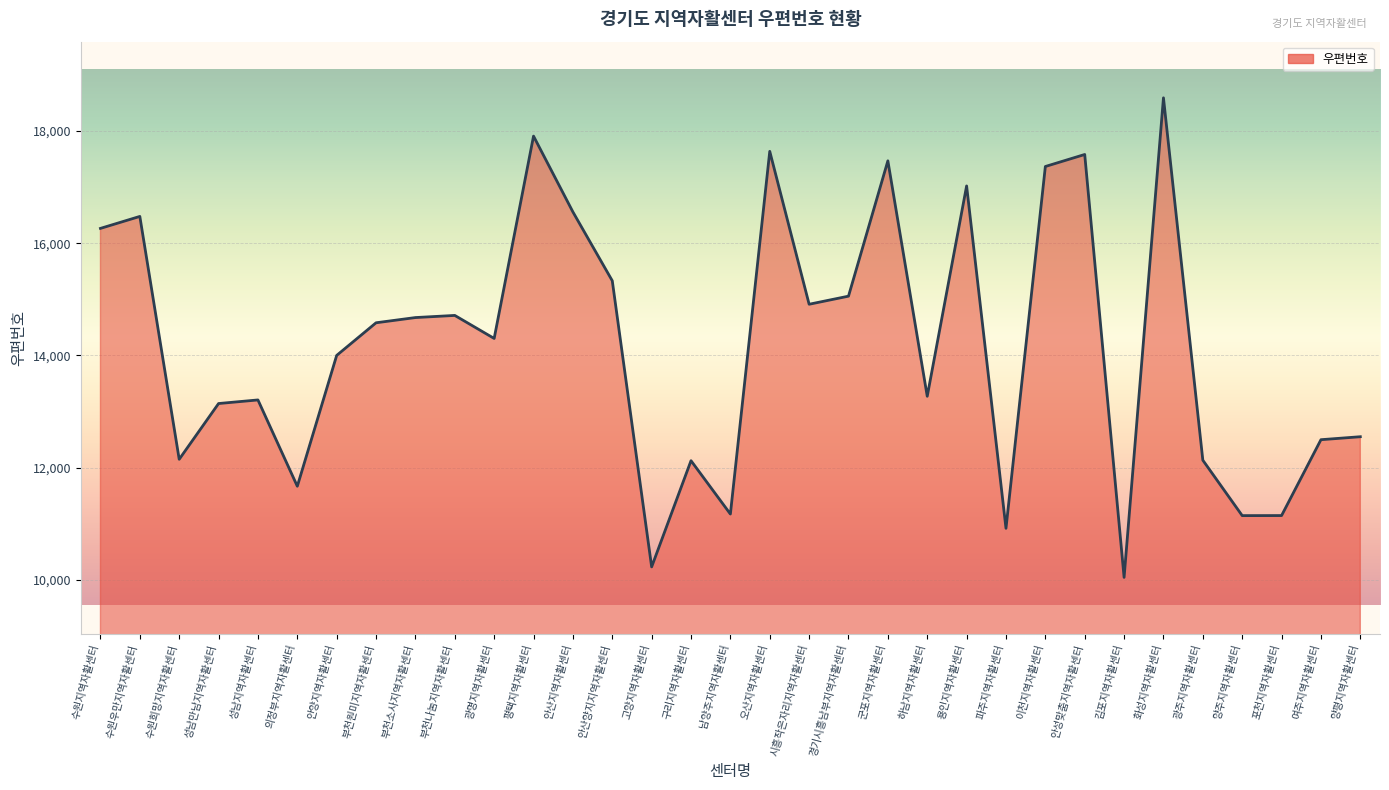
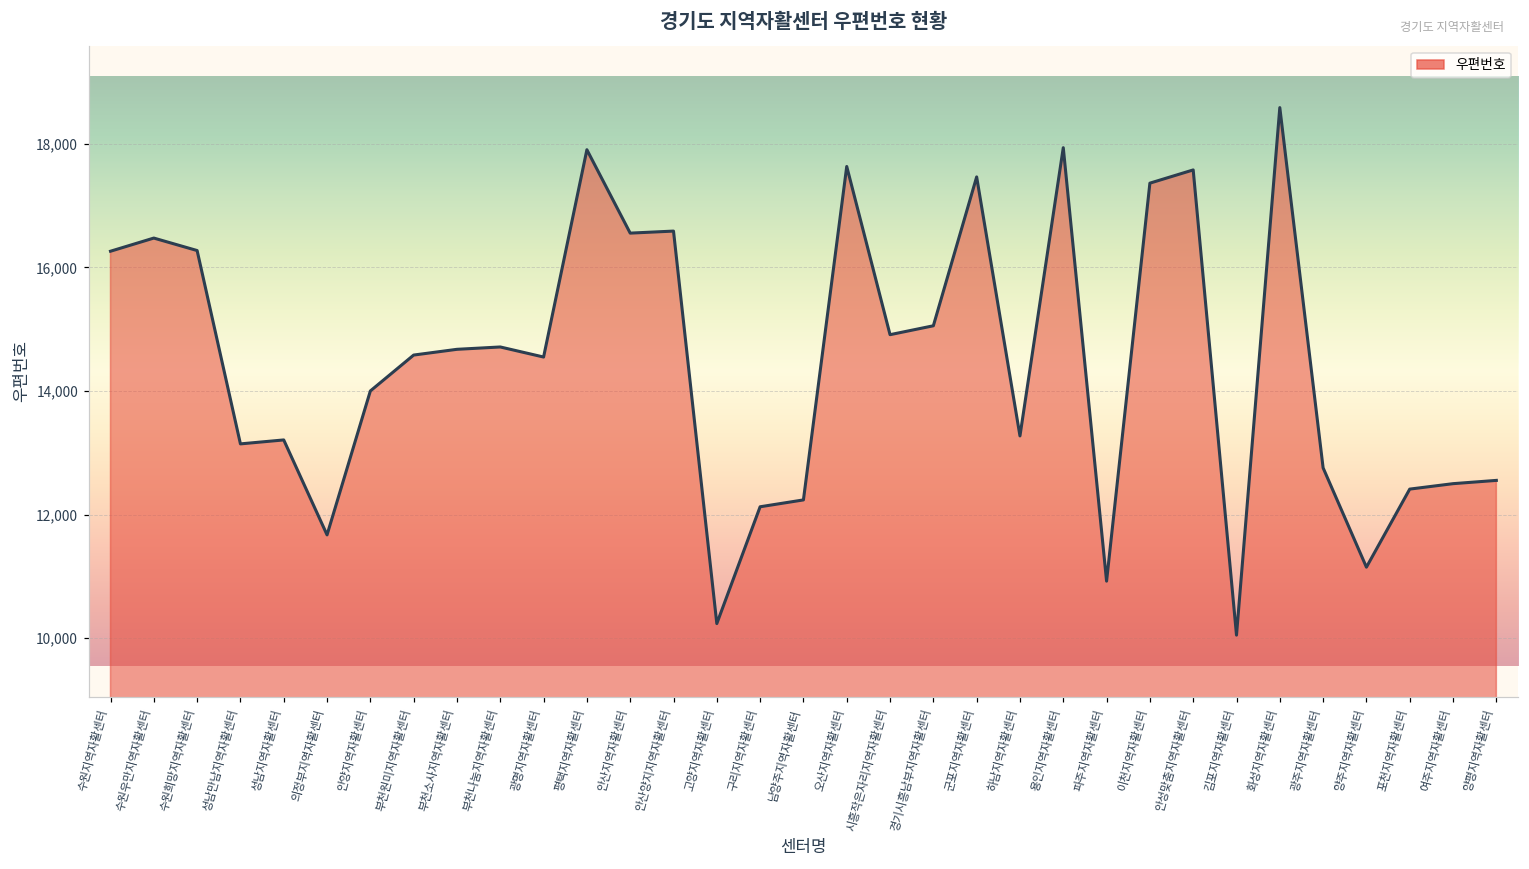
  {
    "수원지역자활센터": "16,300",
    "수원우만지역자활센터": "16,500",
-   "수원희망지역자활센터": "12,200",
+   "수원희망지역자활센터": "16,300",
    "성남만남지역자활센터": "13,100",
    "성남지역자활센터": "13,200",
    "의정부지역자활센터": "11,700",
    "안양지역자활센터": "14,000",
    "부천원미지역자활센터": "14,600",
    "부천소사지역자활센터": "14,700",
    "부천나눔지역자활센터": "14,700",
-   "광명지역자활센터": "14,300",
+   "광명지역자활센터": "14,600",
    "평택지역자활센터": "17,900",
    "안산지역자활센터": "16,600",
-   "안산양지지역자활센터": "15,300",
+   "안산양지지역자활센터": "16,600",
    "고양지역자활센터": "10,200",
    "구리지역자활센터": "12,100",
-   "남양주지역자활센터": "11,200",
+   "남양주지역자활센터": "12,200",
    "오산지역자활센터": "17,600",
    "시흥작은자리지역자활센터": "14,900",
    "경기시흥남부지역자활센터": "15,100",
    "군포지역자활센터": "17,500",
    "하남지역자활센터": "13,300",
-   "용인지역자활센터": "17,000",
+   "용인지역자활센터": "17,900",
    "파주지역자활센터": "10,900",
    "이천지역자활센터": "17,400",
    "안성맞춤지역자활센터": "17,600",
    "김포지역자활센터": "10,000",
    "화성지역자활센터": "18,600",
-   "광주지역자활센터": "12,100",
+   "광주지역자활센터": "12,800",
    "양주지역자활센터": "11,100",
-   "포천지역자활센터": "11,100",
+   "포천지역자활센터": "12,400",
    "여주지역자활센터": "12,500",
    "양평지역자활센터": "12,600"
  }
